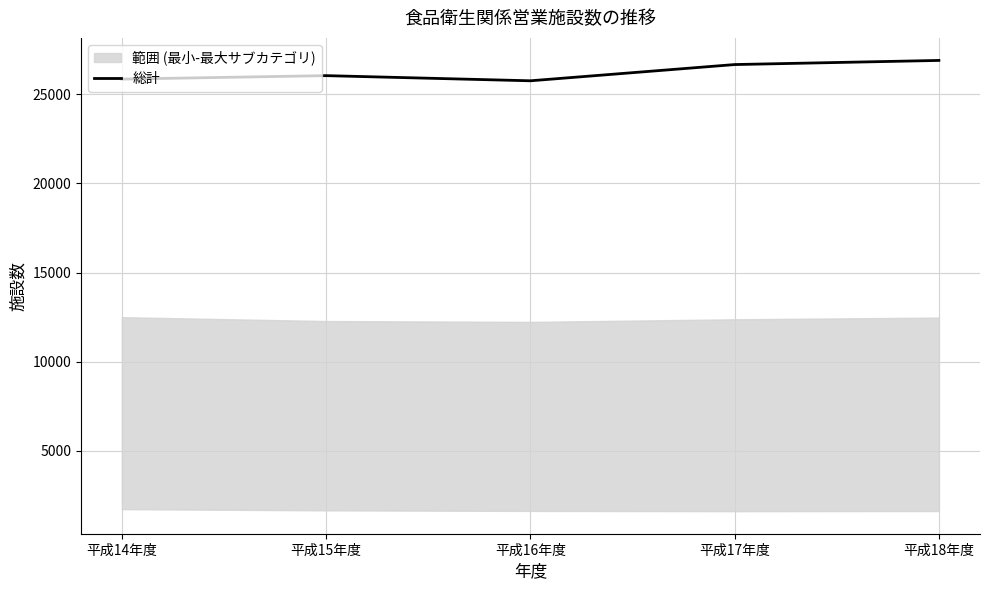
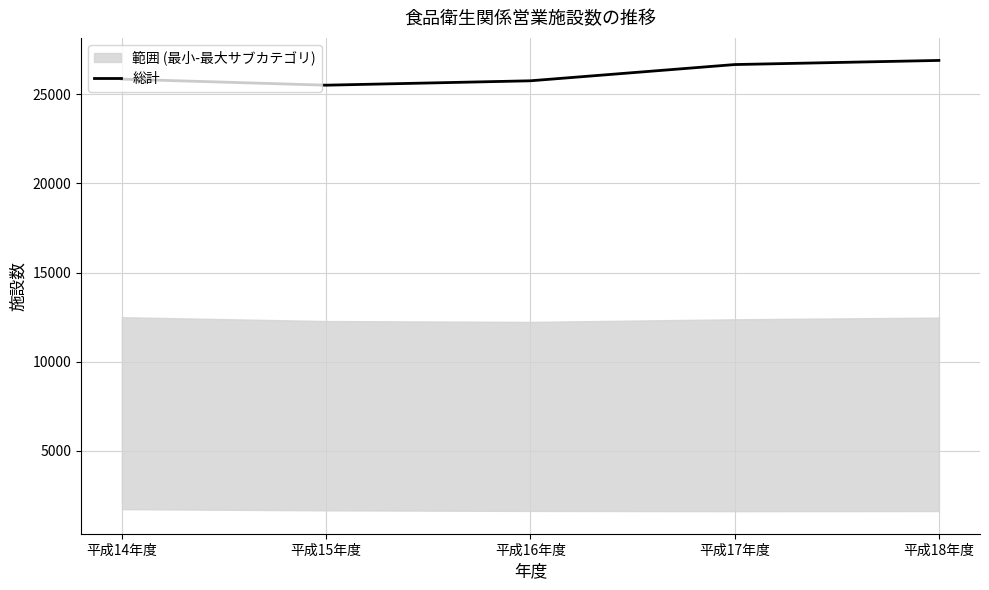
  {
    "総計": {
-     "平成15年度": 26100,
+     "平成15年度": 25500,
      "平成16年度": 25800,
      "平成17年度": 26700,
      "平成18年度": 26900
    }
  }
